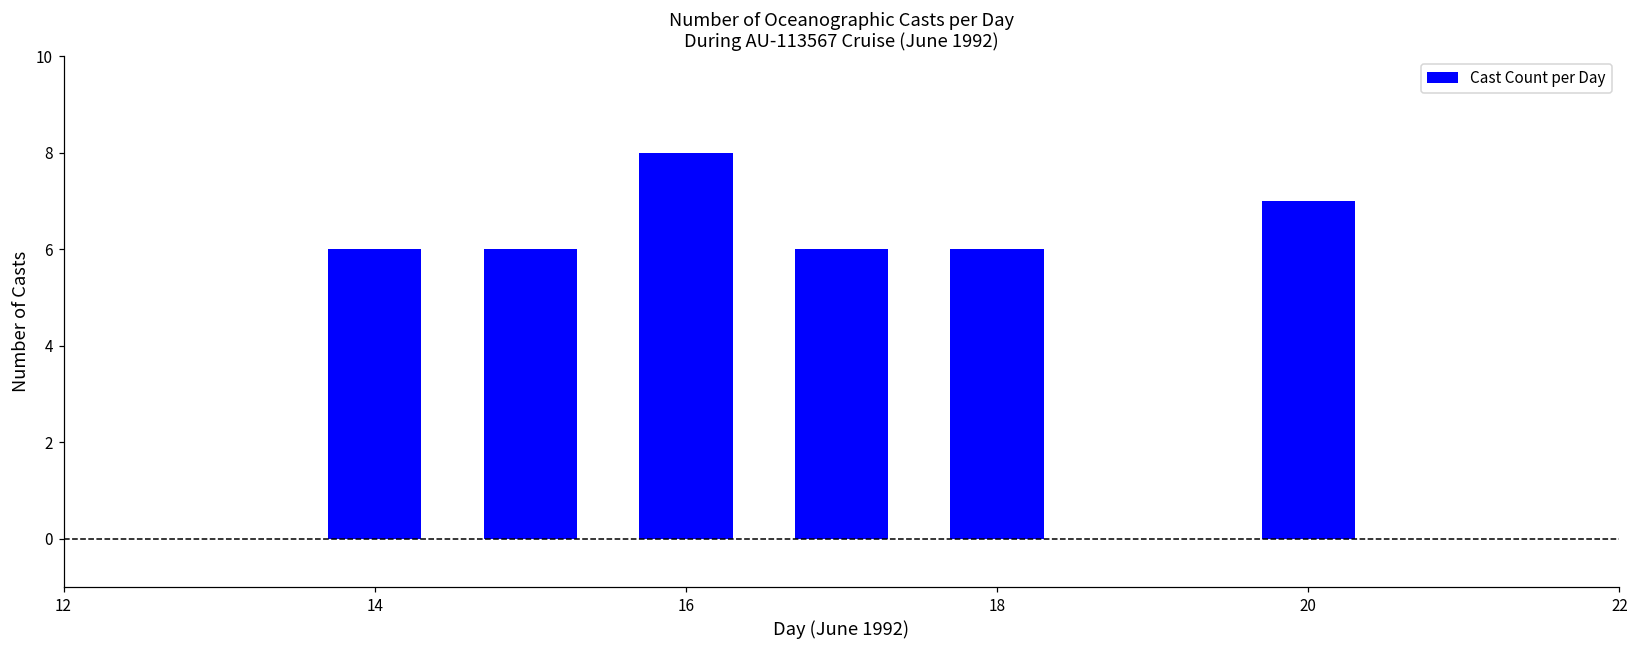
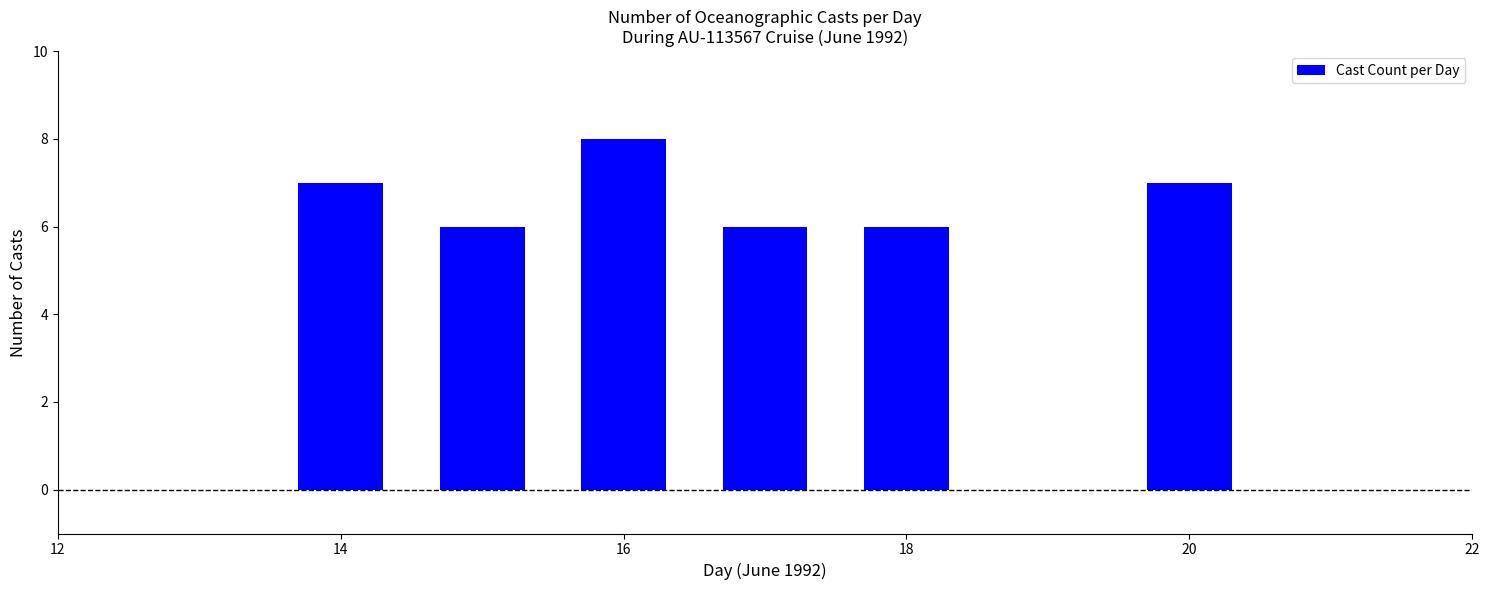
  {
-   "14": 6,
+   "14": 7,
    "16": 8,
    "18": 6,
    "20": 7
  }
